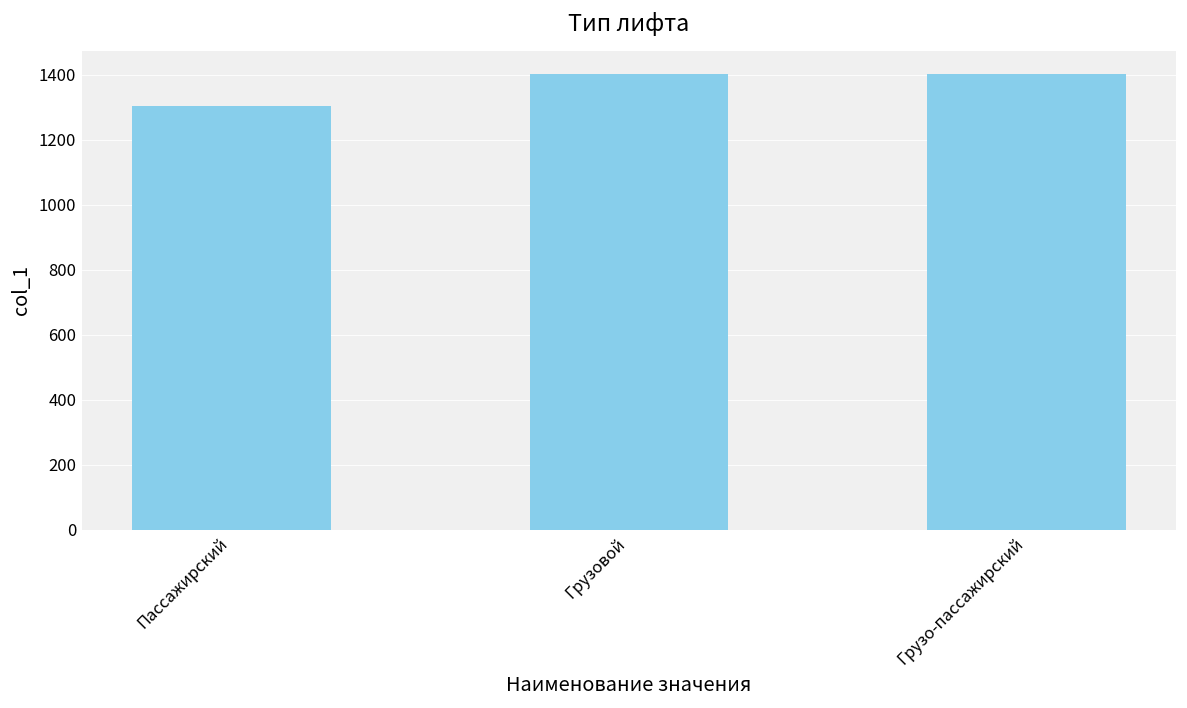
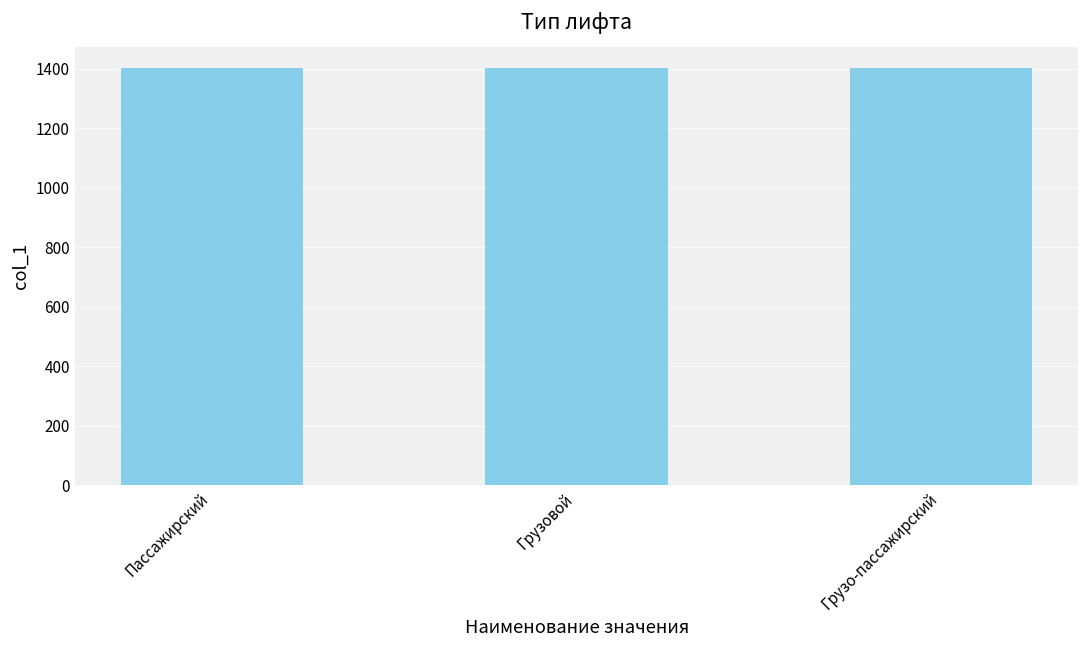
  {
-   "Пассажирский": 1310,
+   "Пассажирский": 1400,
    "Грузовой": 1400,
    "Грузо-пассажирский": 1400
  }
